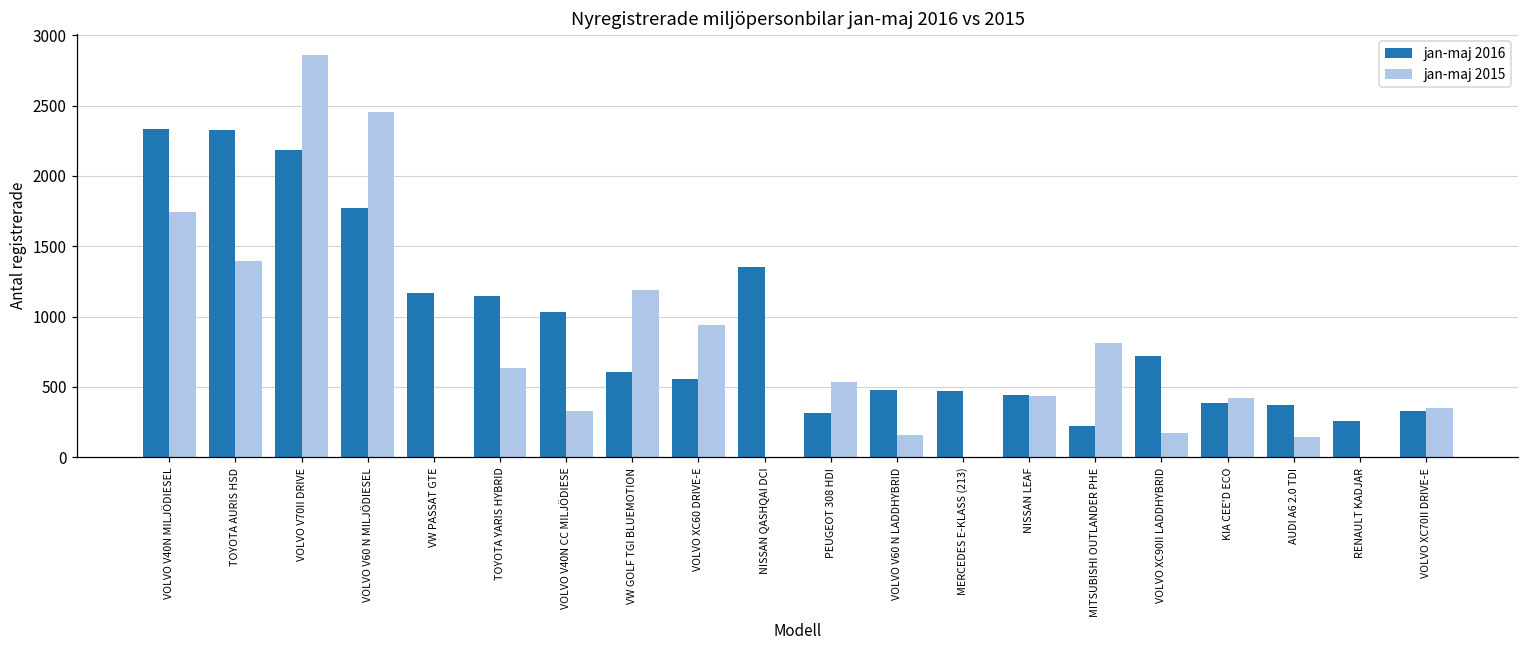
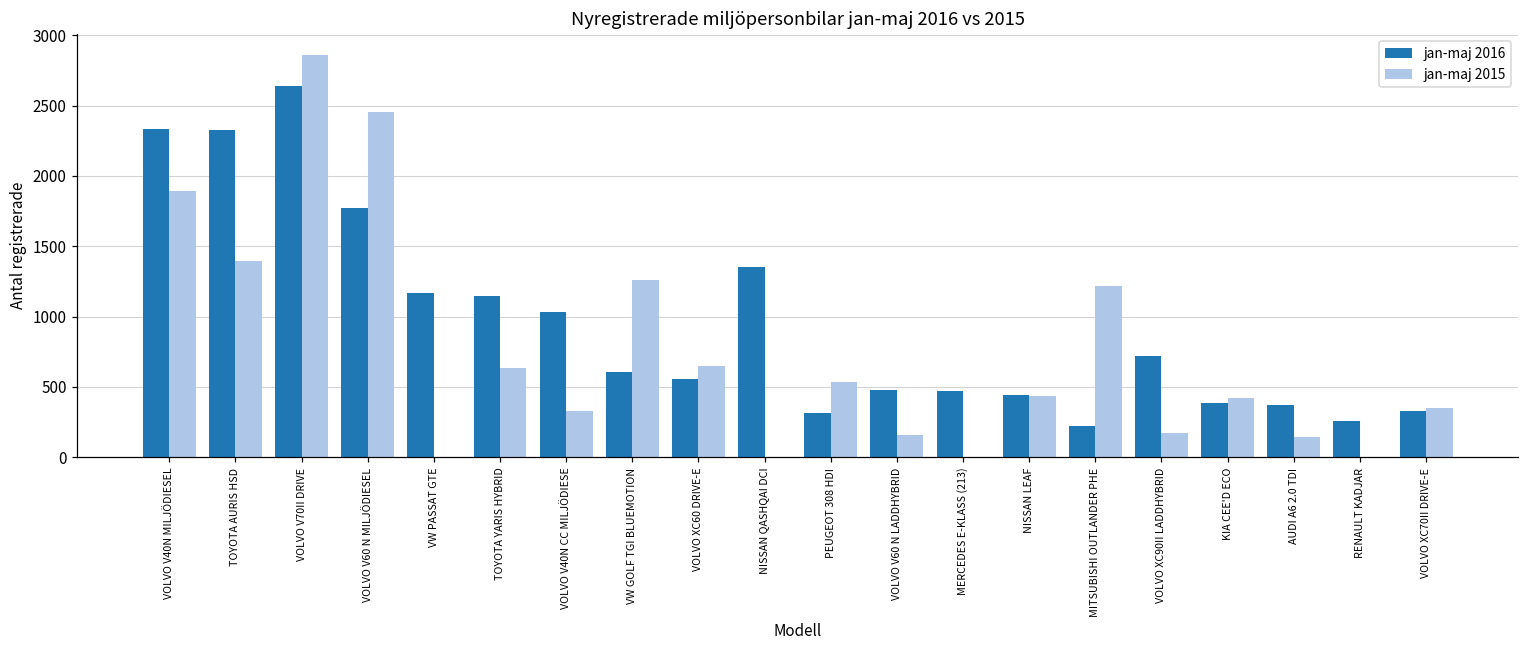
  {
    "jan-maj 2016": {
      "VOLVO V40N MILJÖDIESEL": 2340,
      "TOYOTA AURIS HSD": 2320,
-     "VOLVO V70II DRIVE": 2180,
+     "VOLVO V70II DRIVE": 2640,
      "VOLVO V60 N MILJÖDIESEL": 1770,
      "VW PASSAT GTE": 1170,
      "TOYOTA YARIS HYBRID": 1150,
      "VOLVO V40N CC MILJÖDIESE": 1030,
      "VW GOLF TGI BLUEMOTION": 600,
      "VOLVO XC60 DRIVE-E": 550,
      "NISSAN QASHQAI DCI": 1360,
      "PEUGEOT 308 HDI": 310,
      "VOLVO V60 N LADDHYBRID": 480,
      "MERCEDES E-KLASS (213)": 470,
      "NISSAN LEAF": 440,
      "MITSUBISHI OUTLANDER PHE": 220,
      "VOLVO XC90II LADDHYBRID": 720,
      "KIA CEE'D ECO": 390,
      "AUDI A6 2.0 TDI": 370,
      "RENAULT KADJAR": 250,
      "VOLVO XC70II DRIVE-E": 330
    },
    "jan-maj 2015": {
-     "VOLVO V40N MILJÖDIESEL": 1750,
+     "VOLVO V40N MILJÖDIESEL": 1890,
      "TOYOTA AURIS HSD": 1390,
      "VOLVO V70II DRIVE": 2860,
      "VOLVO V60 N MILJÖDIESEL": 2460,
      "VW PASSAT GTE": 0,
      "TOYOTA YARIS HYBRID": 630,
      "VOLVO V40N CC MILJÖDIESE": 330,
-     "VW GOLF TGI BLUEMOTION": 1190,
-     "VOLVO XC60 DRIVE-E": 940,
+     "VW GOLF TGI BLUEMOTION": 1260,
+     "VOLVO XC60 DRIVE-E": 650,
      "NISSAN QASHQAI DCI": 0,
      "PEUGEOT 308 HDI": 540,
      "VOLVO V60 N LADDHYBRID": 160,
      "MERCEDES E-KLASS (213)": 0,
      "NISSAN LEAF": 440,
-     "MITSUBISHI OUTLANDER PHE": 810,
+     "MITSUBISHI OUTLANDER PHE": 1210,
      "VOLVO XC90II LADDHYBRID": 170,
      "KIA CEE'D ECO": 420,
      "AUDI A6 2.0 TDI": 140,
      "RENAULT KADJAR": 0,
      "VOLVO XC70II DRIVE-E": 350
    }
  }
